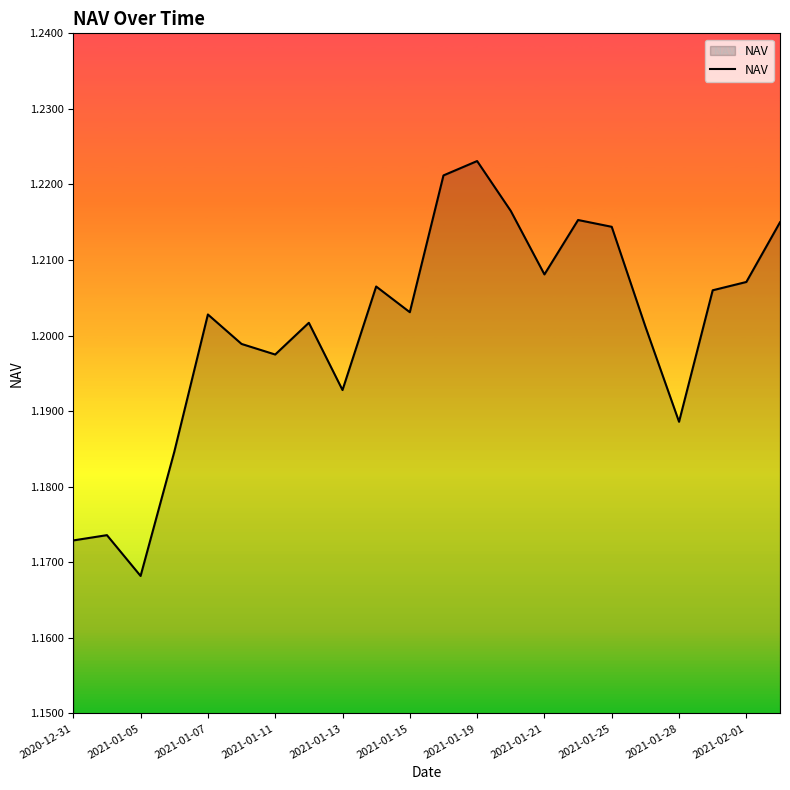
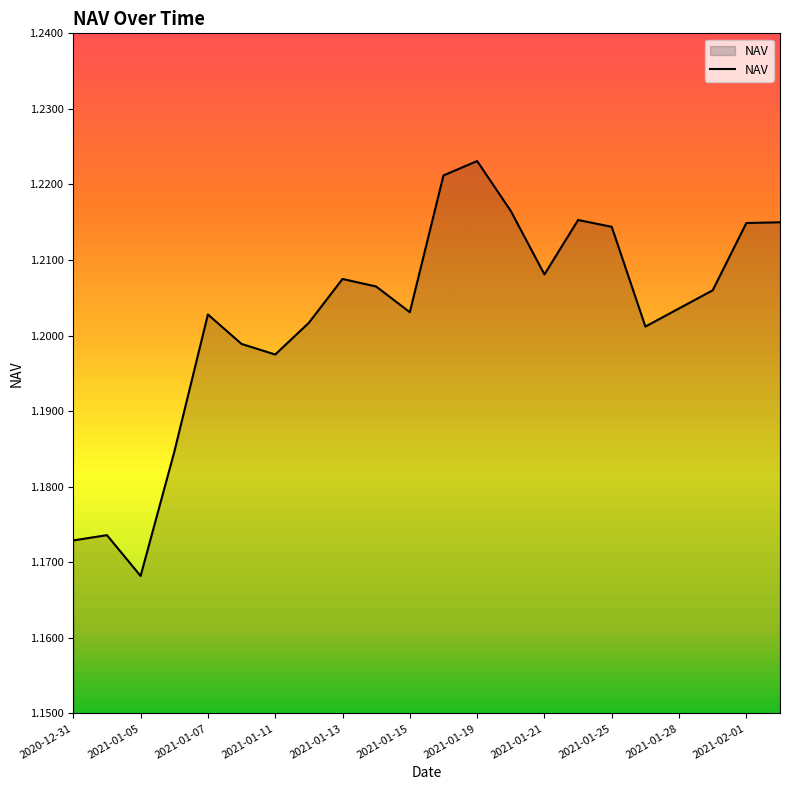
  {
    "2020-12-31": 1.173,
    "2021-01-05": 1.168,
    "2021-01-07": 1.203,
    "2021-01-11": 1.198,
-   "2021-01-13": 1.193,
+   "2021-01-13": 1.208,
    "2021-01-15": 1.203,
    "2021-01-19": 1.223,
    "2021-01-21": 1.208,
    "2021-01-25": 1.214,
-   "2021-01-28": 1.189,
-   "2021-02-01": 1.207
+   "2021-01-28": 1.204,
+   "2021-02-01": 1.215
  }
